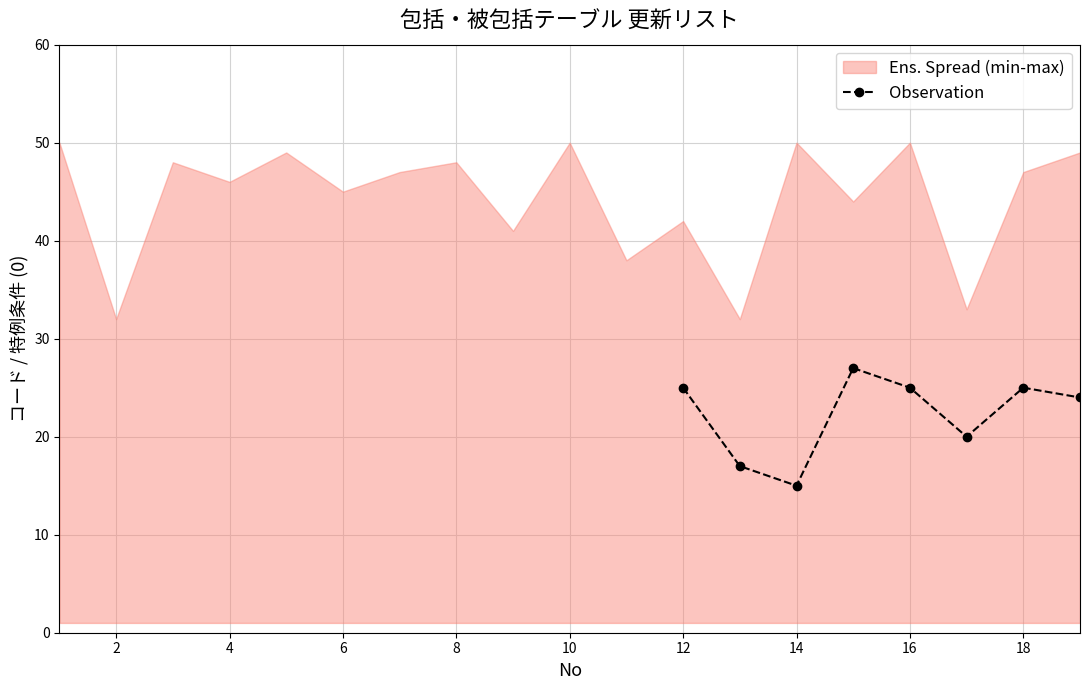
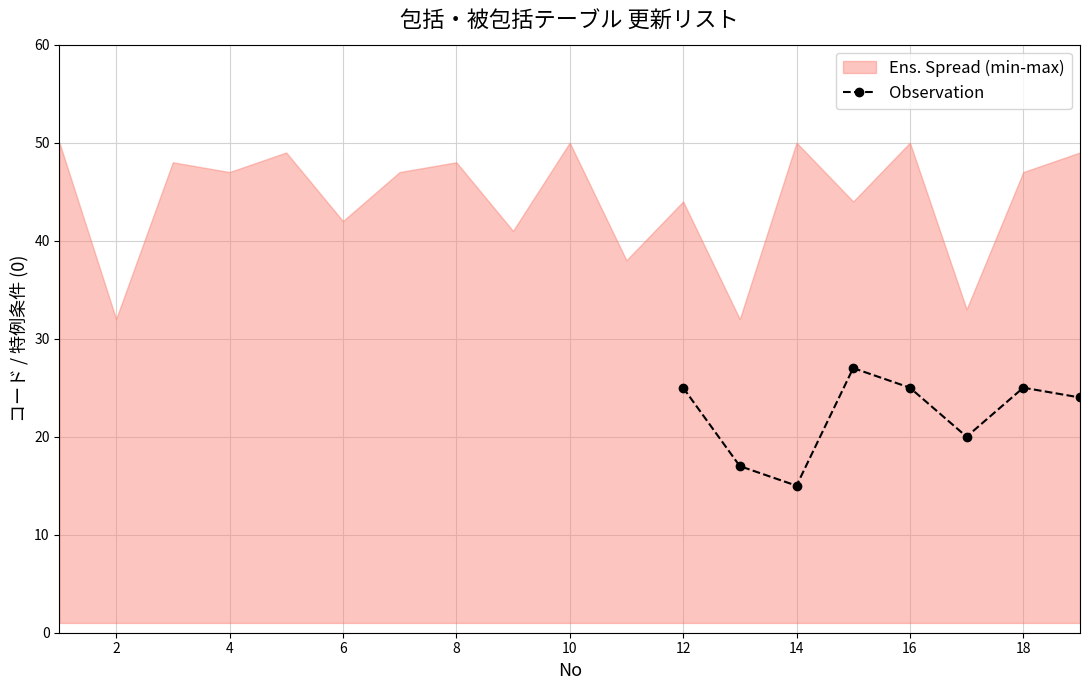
  {
    "Ens. Spread (min-max)": {
      "2": 32,
-     "4": 46,
-     "6": 45,
+     "4": 47,
+     "6": 42,
      "8": 48,
      "10": 50,
-     "12": 42,
+     "12": 44,
      "14": 50,
      "16": 50,
      "18": 47
    },
    "Observation": {
      "12": 25,
      "14": 15,
      "16": 25,
      "18": 25
    }
  }
